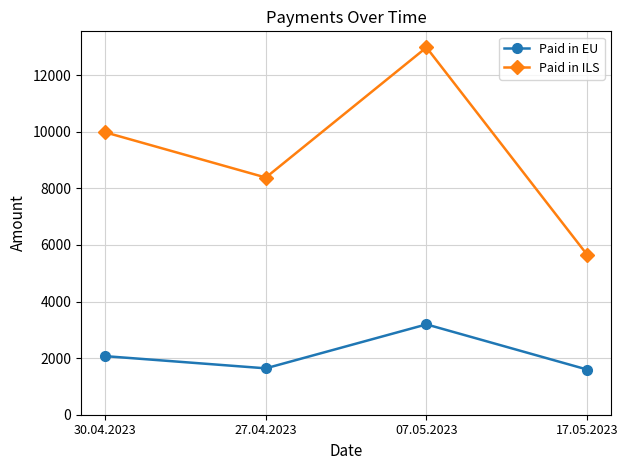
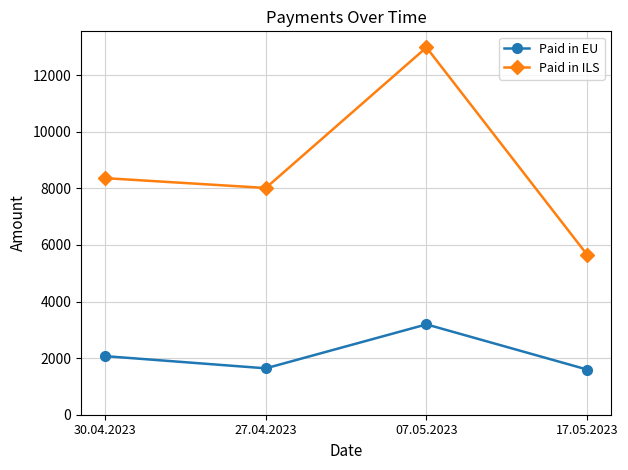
  {
    "Paid in EU": {
      "30.04.2023": 2100,
      "27.04.2023": 1600,
      "07.05.2023": 3200,
      "17.05.2023": 1600
    },
    "Paid in ILS": {
-     "30.04.2023": 10000,
-     "27.04.2023": 8400,
+     "30.04.2023": 8400,
+     "27.04.2023": 8000,
      "07.05.2023": 13000,
      "17.05.2023": 5700
    }
  }
